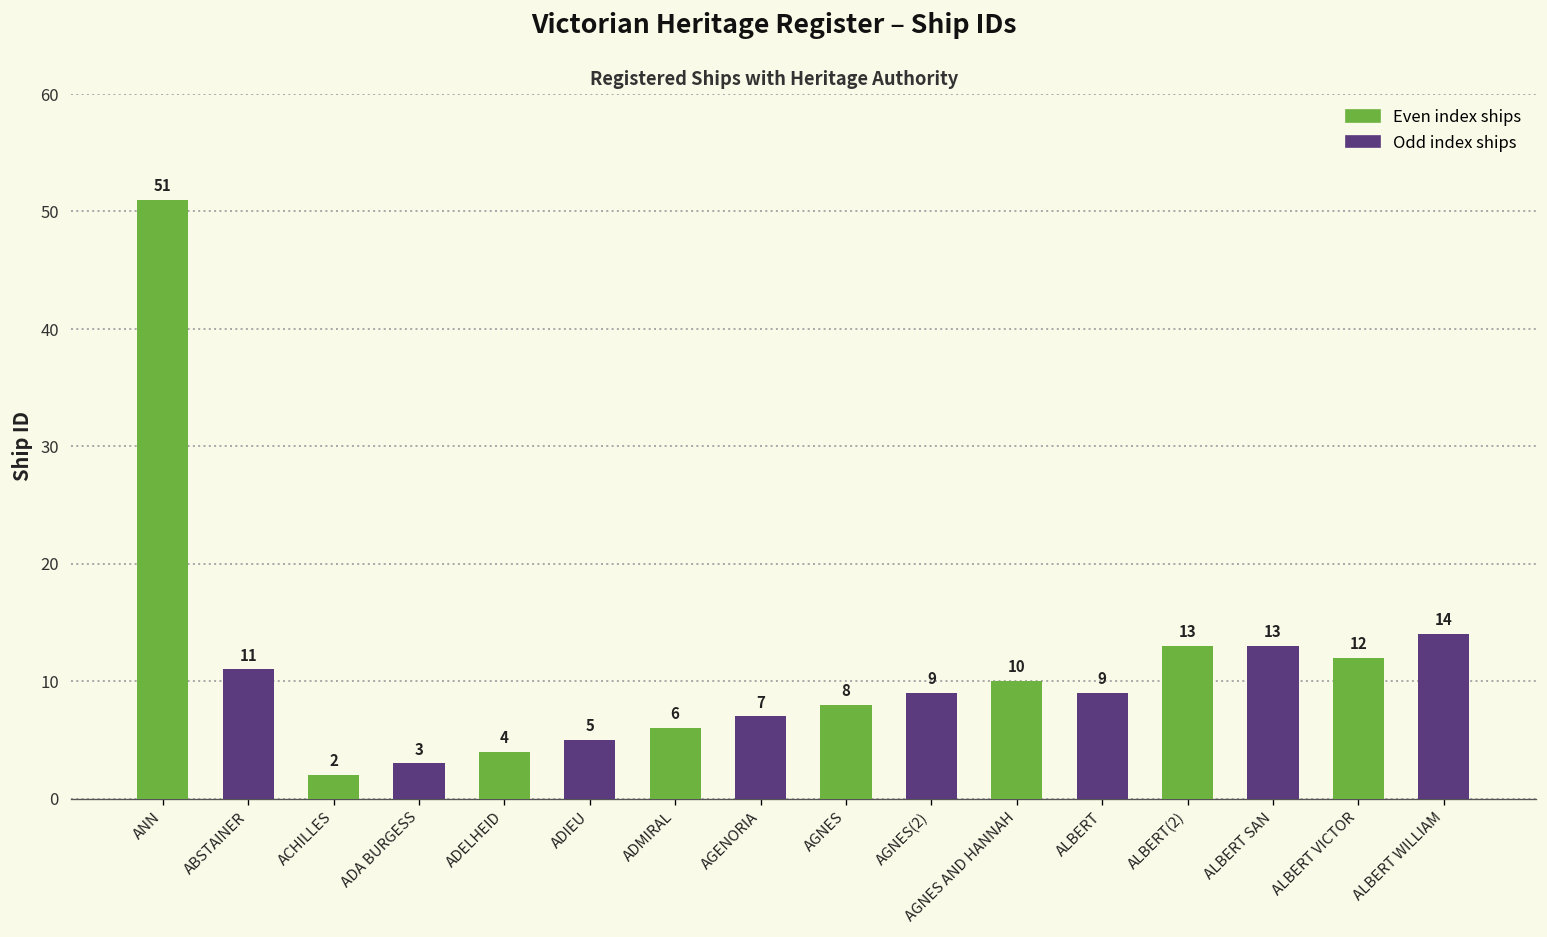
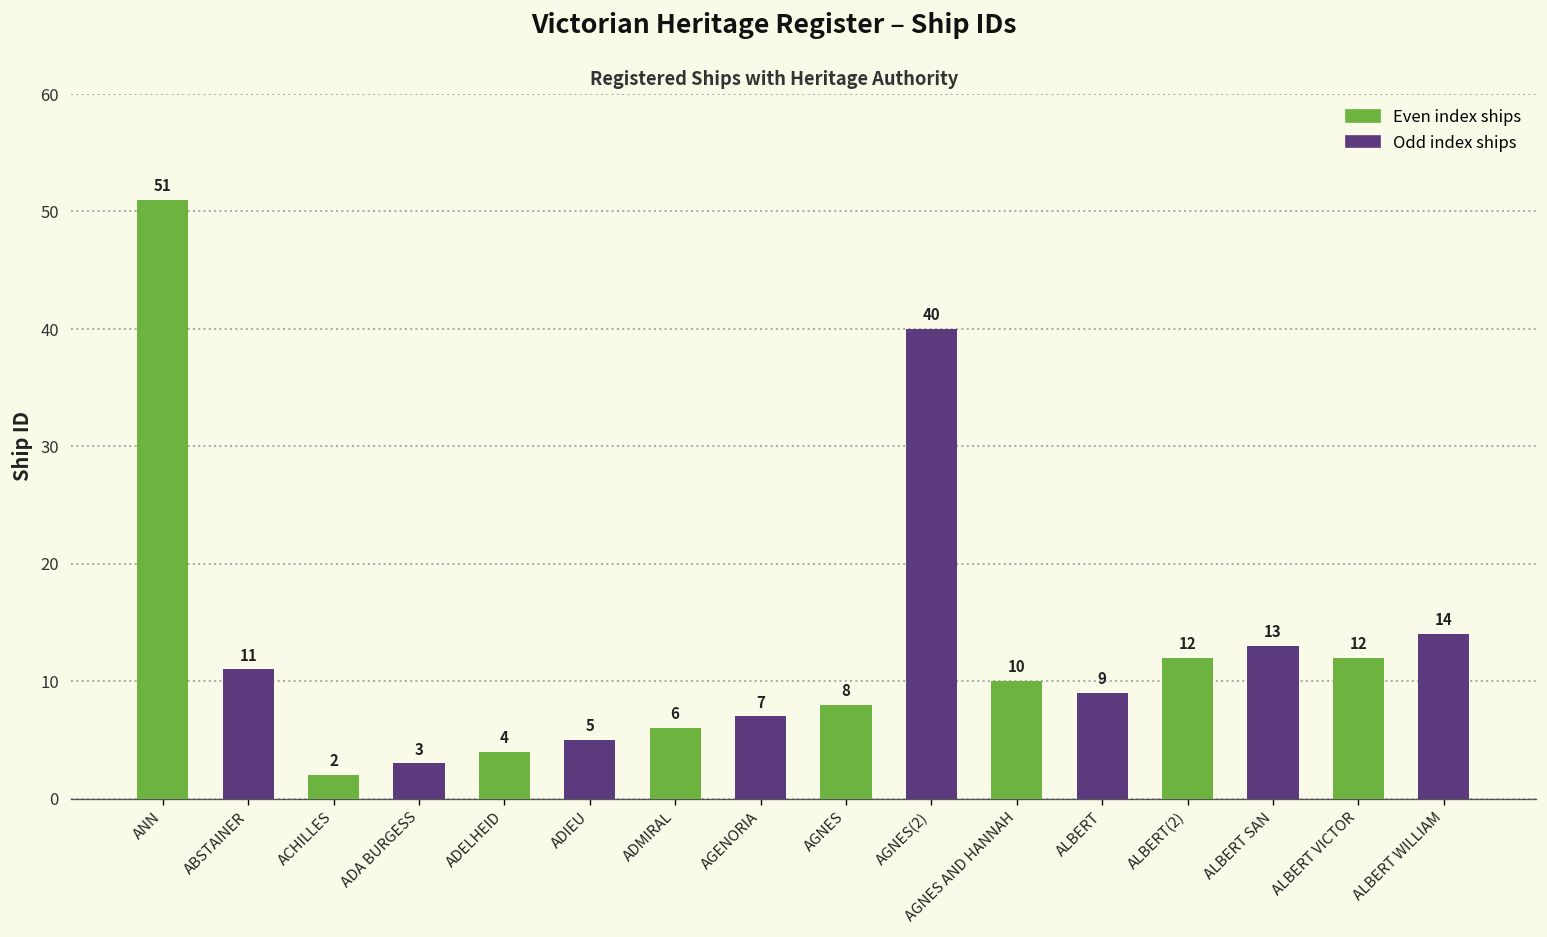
  {
    "ANN": 51,
    "ABSTAINER": 11,
    "ACHILLES": 2,
    "ADA BURGESS": 3,
    "ADELHEID": 4,
    "ADIEU": 5,
    "ADMIRAL": 6,
    "AGENORIA": 7,
    "AGNES": 8,
-   "AGNES(2)": 9,
+   "AGNES(2)": 40,
    "AGNES AND HANNAH": 10,
    "ALBERT": 9,
-   "ALBERT(2)": 13,
+   "ALBERT(2)": 12,
    "ALBERT SAN": 13,
    "ALBERT VICTOR": 12,
    "ALBERT WILLIAM": 14
  }
